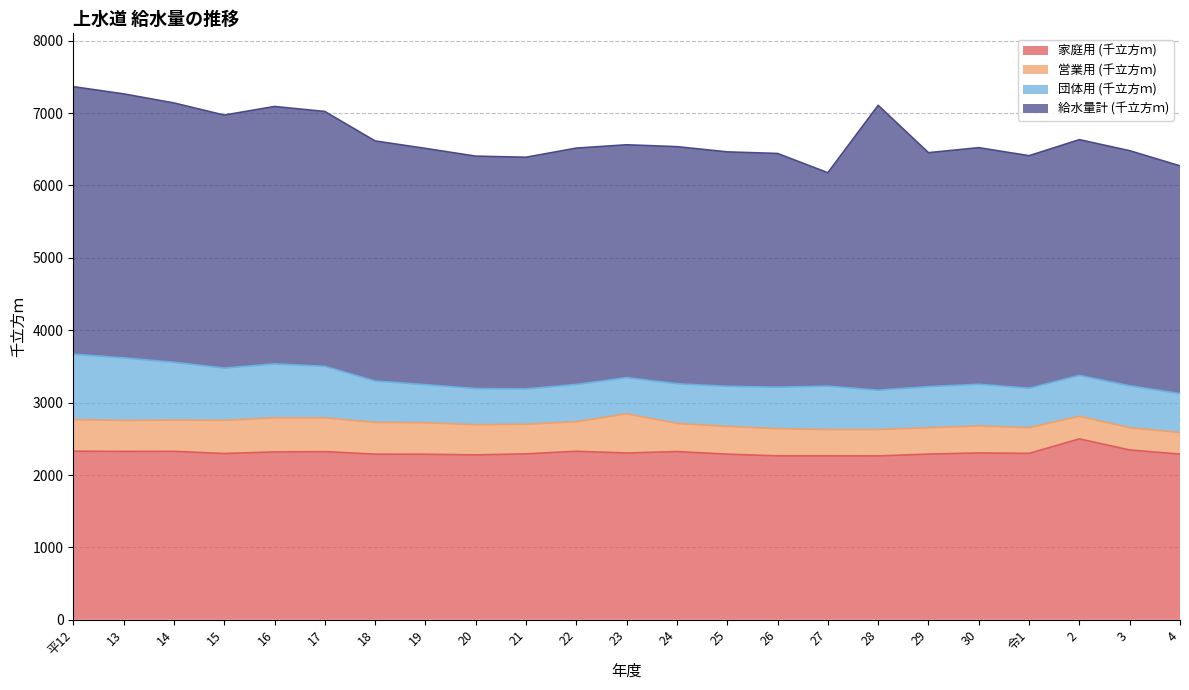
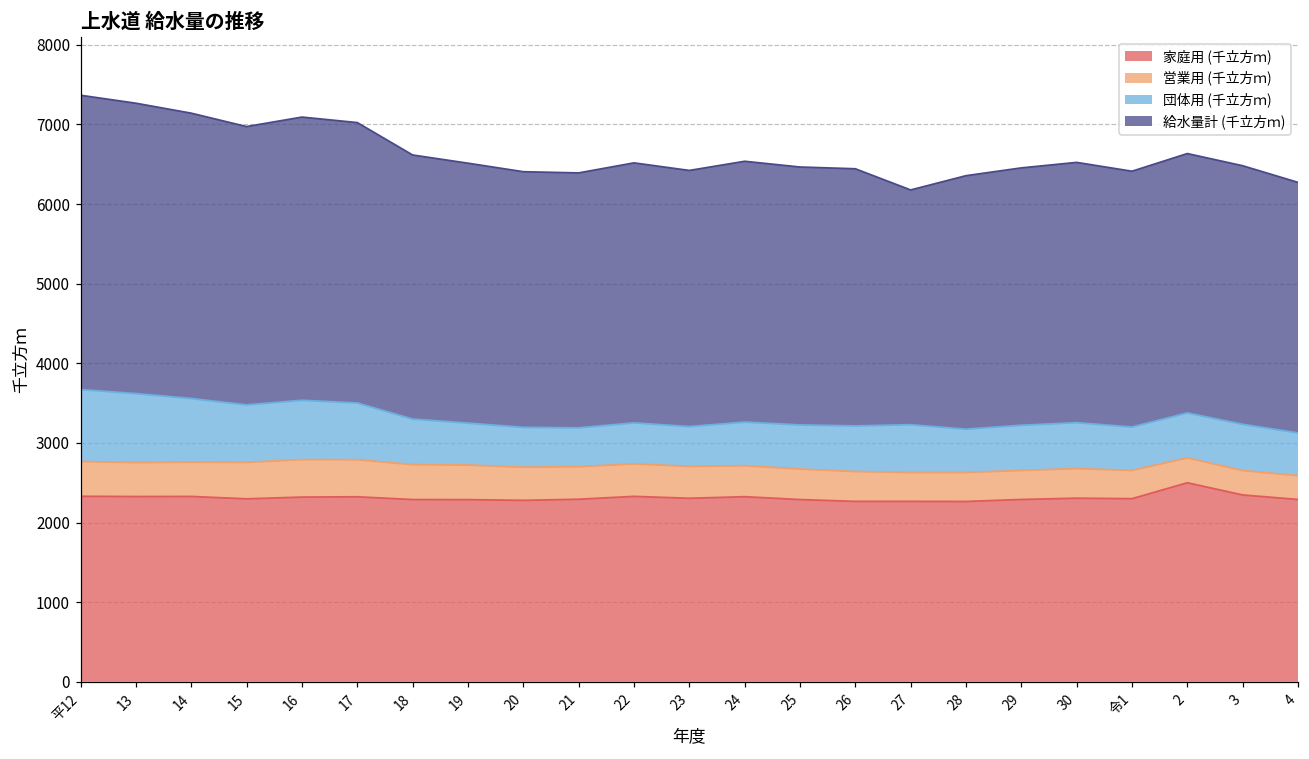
  {
    "家庭用 (千立方ｍ)": {
      "平12": 2300,
      "13": 2300,
      "14": 2300,
      "15": 2300,
      "16": 2300,
      "17": 2300,
      "18": 2300,
      "19": 2300,
      "20": 2300,
      "21": 2300,
      "22": 2300,
      "23": 2300,
      "24": 2300,
      "25": 2300,
      "26": 2300,
      "27": 2300,
      "28": 2300,
      "29": 2300,
      "30": 2300,
      "令1": 2300,
      "2": 2500,
      "3": 2300,
      "4": 2300
    },
    "営業用 (千立方ｍ)": {
      "平12": 400,
      "13": 400,
      "14": 400,
      "15": 500,
      "16": 500,
      "17": 500,
      "18": 400,
      "19": 400,
      "20": 400,
      "21": 400,
      "22": 400,
-     "23": 500,
+     "23": 400,
      "24": 400,
      "25": 400,
      "26": 400,
      "27": 400,
      "28": 400,
      "29": 400,
      "30": 400,
      "令1": 400,
      "2": 300,
      "3": 300,
      "4": 300
    },
    "団体用 (千立方ｍ)": {
      "平12": 900,
      "13": 900,
      "14": 800,
      "15": 700,
      "16": 700,
      "17": 700,
      "18": 600,
      "19": 500,
      "20": 500,
      "21": 500,
      "22": 500,
      "23": 500,
      "24": 500,
      "25": 600,
      "26": 600,
      "27": 600,
      "28": 500,
      "29": 600,
      "30": 600,
      "令1": 500,
      "2": 600,
      "3": 600,
      "4": 500
    },
    "給水量計 (千立方ｍ)": {
      "平12": 3700,
      "13": 3600,
      "14": 3600,
      "15": 3500,
      "16": 3600,
      "17": 3500,
      "18": 3300,
      "19": 3300,
      "20": 3200,
      "21": 3200,
      "22": 3300,
      "23": 3200,
      "24": 3300,
      "25": 3200,
      "26": 3200,
      "27": 2900,
-     "28": 3900,
+     "28": 3200,
      "29": 3200,
      "30": 3300,
      "令1": 3200,
      "2": 3300,
      "3": 3200,
      "4": 3100
    }
  }
